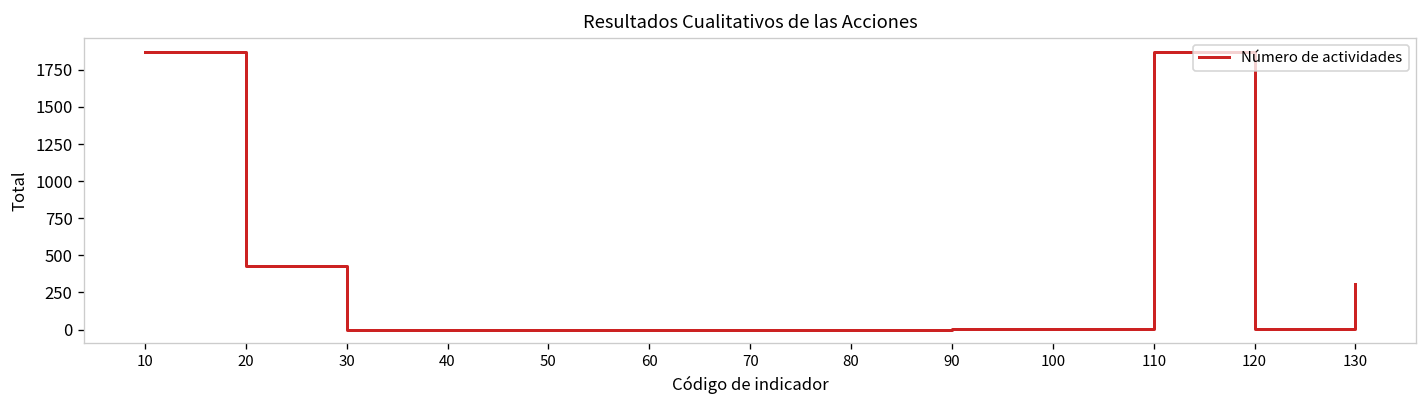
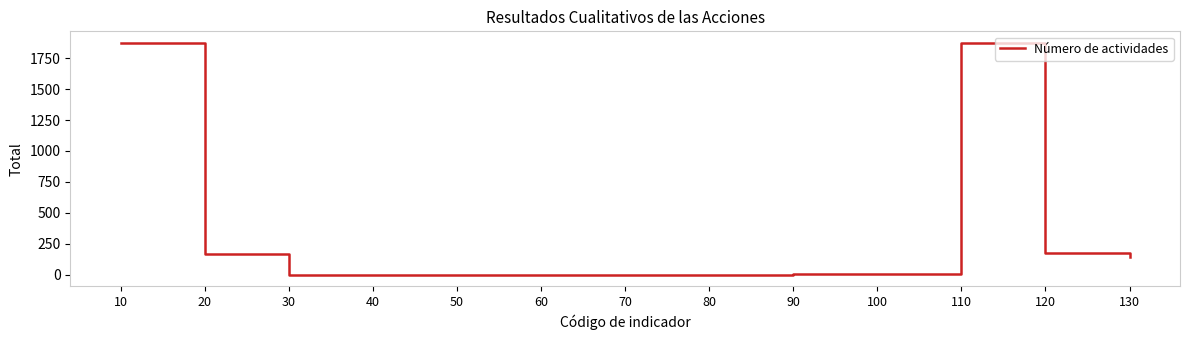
  {
    "10": 1870,
-   "20": 430,
+   "20": 160,
    "30": 0,
    "40": 0,
    "50": 0,
    "60": 0,
    "70": 0,
    "80": 0,
    "90": 0,
    "100": 0,
    "110": 1870,
-   "120": 10,
-   "130": 310
+   "120": 180,
+   "130": 150
  }
